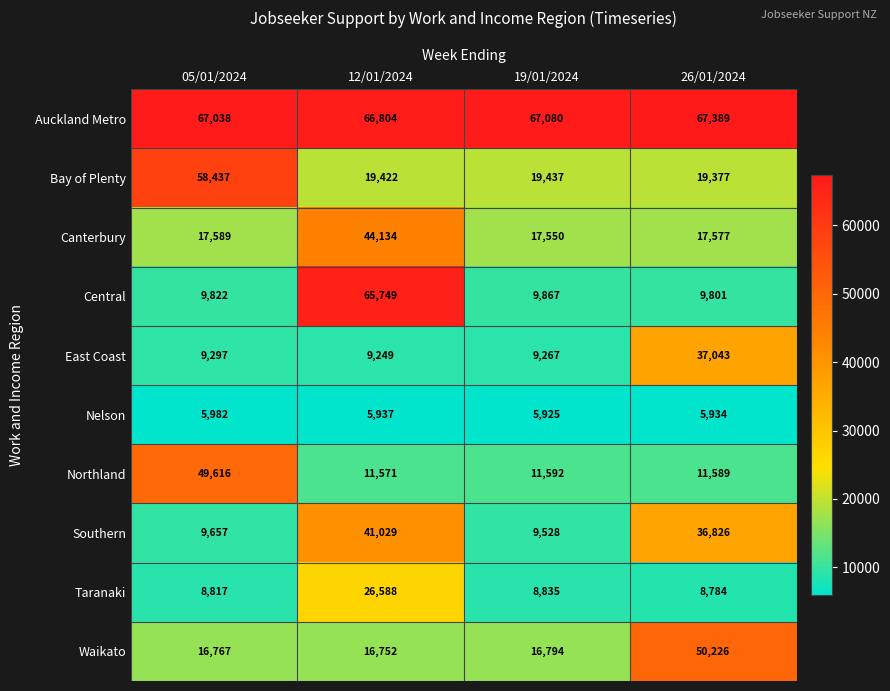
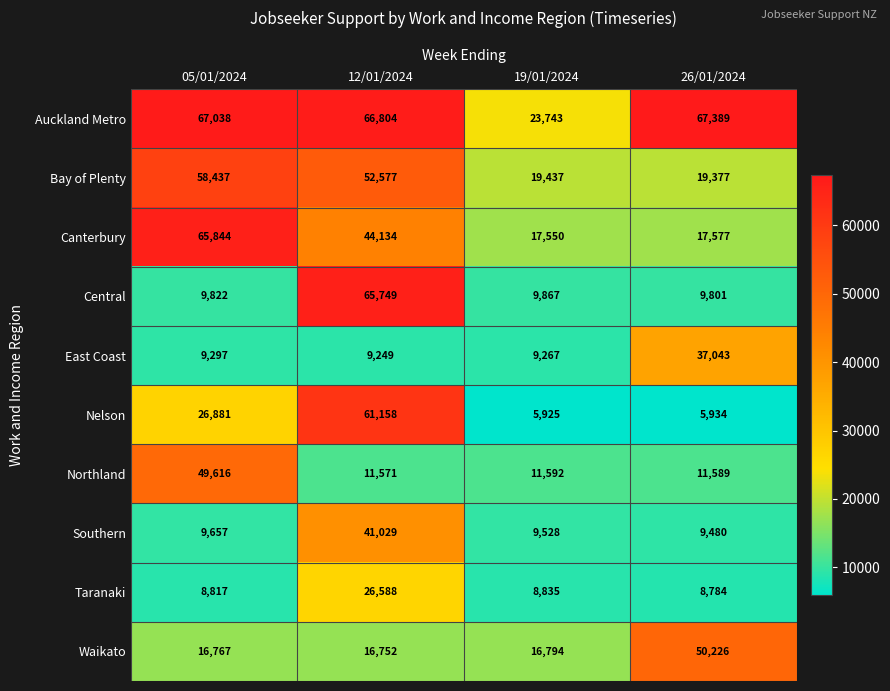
  {
    "Auckland Metro": {
      "05/01/2024": "67,038",
      "12/01/2024": "66,804",
-     "19/01/2024": "67,080",
+     "19/01/2024": "23,743",
      "26/01/2024": "67,389"
    },
    "Bay of Plenty": {
      "05/01/2024": "58,437",
-     "12/01/2024": "19,422",
+     "12/01/2024": "52,577",
      "19/01/2024": "19,437",
      "26/01/2024": "19,377"
    },
    "Canterbury": {
-     "05/01/2024": "17,589",
+     "05/01/2024": "65,844",
      "12/01/2024": "44,134",
      "19/01/2024": "17,550",
      "26/01/2024": "17,577"
    },
    "Central": {
      "05/01/2024": "9,822",
      "12/01/2024": "65,749",
      "19/01/2024": "9,867",
      "26/01/2024": "9,801"
    },
    "East Coast": {
      "05/01/2024": "9,297",
      "12/01/2024": "9,249",
      "19/01/2024": "9,267",
      "26/01/2024": "37,043"
    },
    "Nelson": {
-     "05/01/2024": "5,982",
-     "12/01/2024": "5,937",
+     "05/01/2024": "26,881",
+     "12/01/2024": "61,158",
      "19/01/2024": "5,925",
      "26/01/2024": "5,934"
    },
    "Northland": {
      "05/01/2024": "49,616",
      "12/01/2024": "11,571",
      "19/01/2024": "11,592",
      "26/01/2024": "11,589"
    },
    "Southern": {
      "05/01/2024": "9,657",
      "12/01/2024": "41,029",
      "19/01/2024": "9,528",
-     "26/01/2024": "36,826"
+     "26/01/2024": "9,480"
    },
    "Taranaki": {
      "05/01/2024": "8,817",
      "12/01/2024": "26,588",
      "19/01/2024": "8,835",
      "26/01/2024": "8,784"
    },
    "Waikato": {
      "05/01/2024": "16,767",
      "12/01/2024": "16,752",
      "19/01/2024": "16,794",
      "26/01/2024": "50,226"
    }
  }
